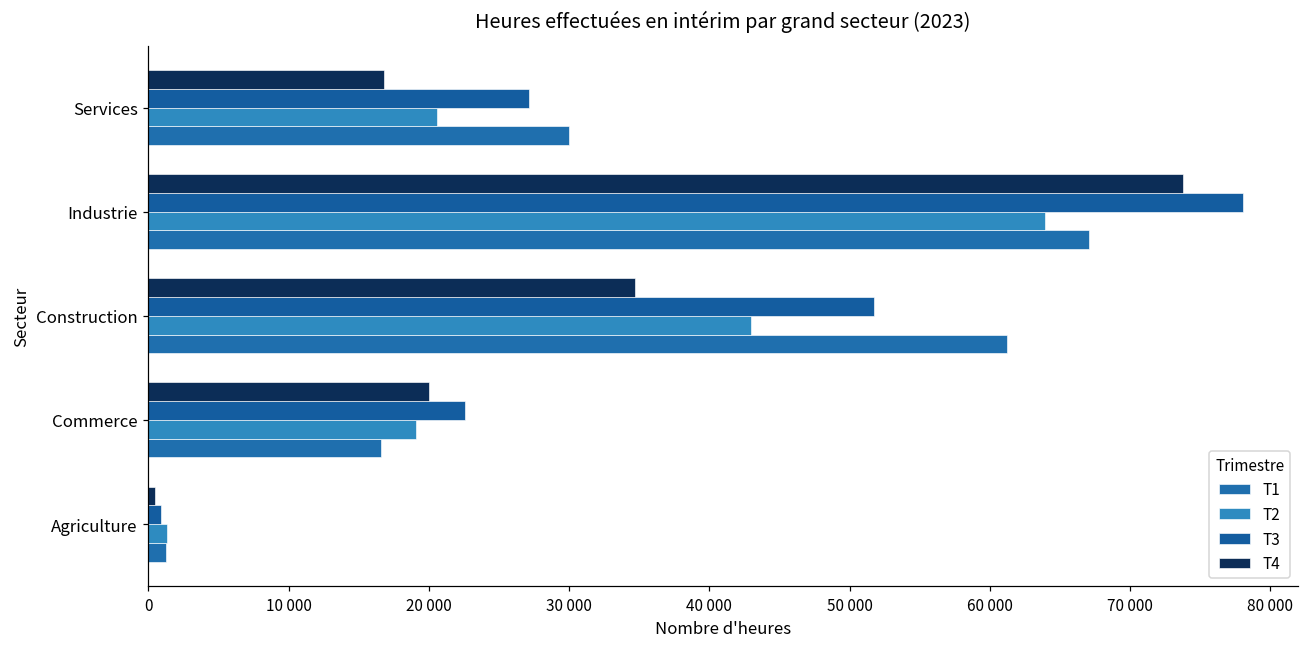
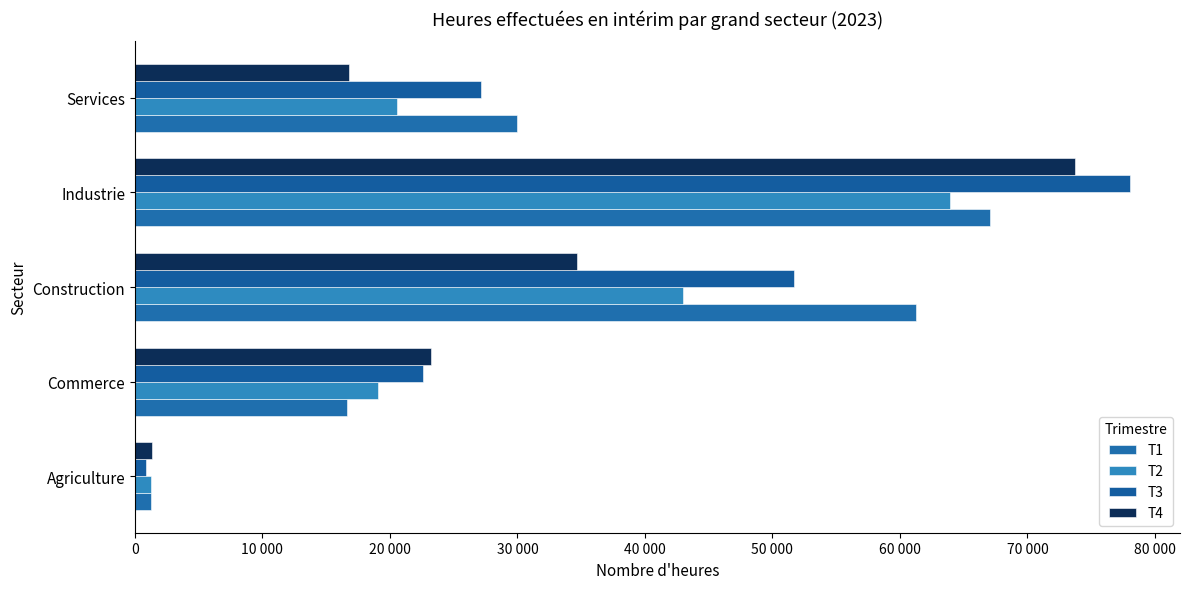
  {
    "T4": {
      "Services": 16800,
      "Industrie": 73800,
      "Construction": 34700,
-     "Commerce": 20000,
-     "Agriculture": 500
+     "Commerce": 23200,
+     "Agriculture": 1300
    }
  }
